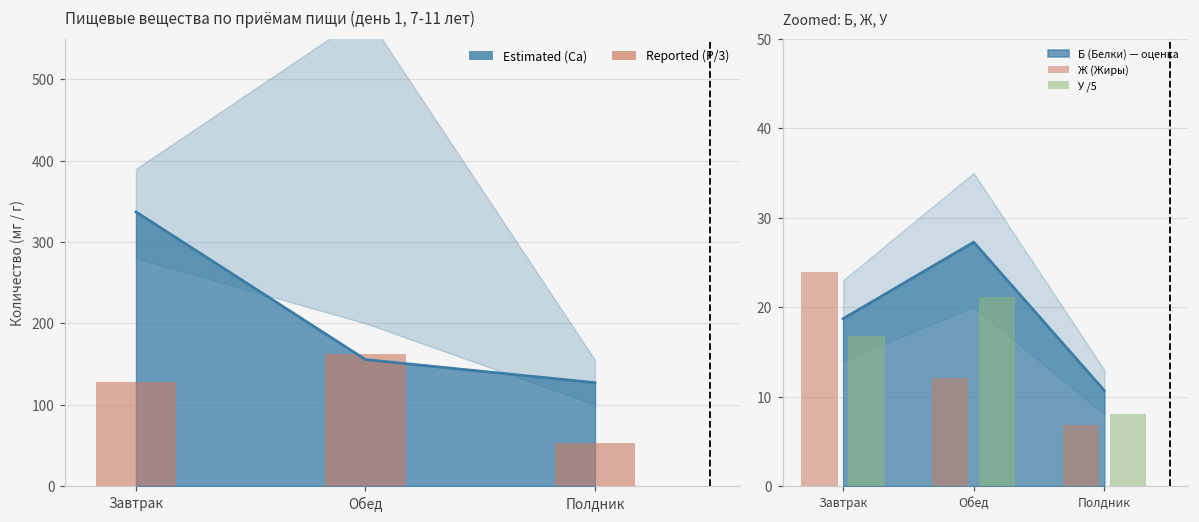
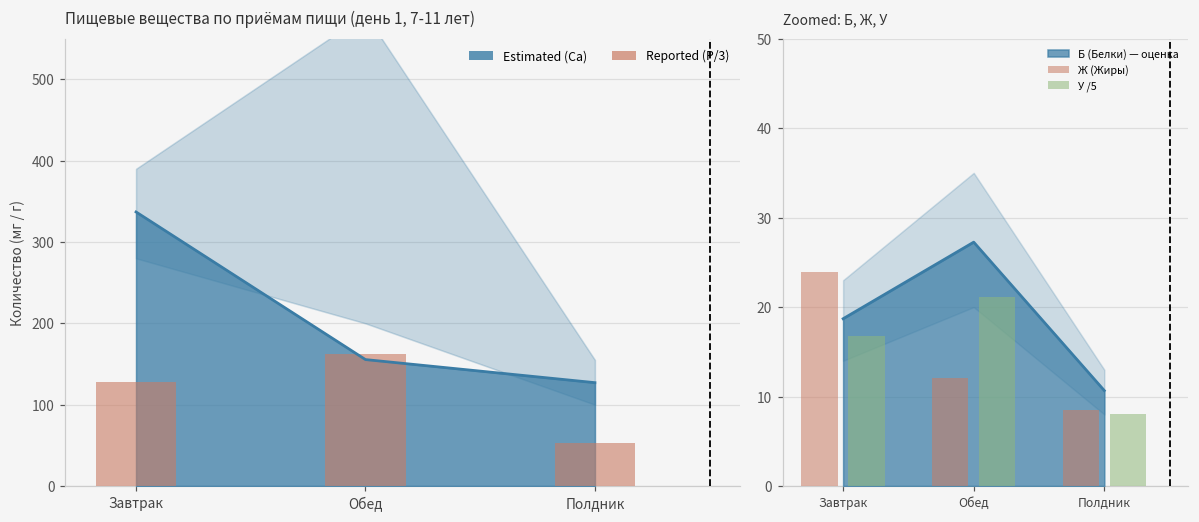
  {
    "Zoomed: Б, Ж, У": {
      "Ж (Жиры)": {
        "Завтрак": 24,
        "Обед": 12,
-       "Полдник": 7
+       "Полдник": 9
      },
      "У /5": {
        "Завтрак": 17,
        "Обед": 21,
        "Полдник": 8
      }
    }
  }
